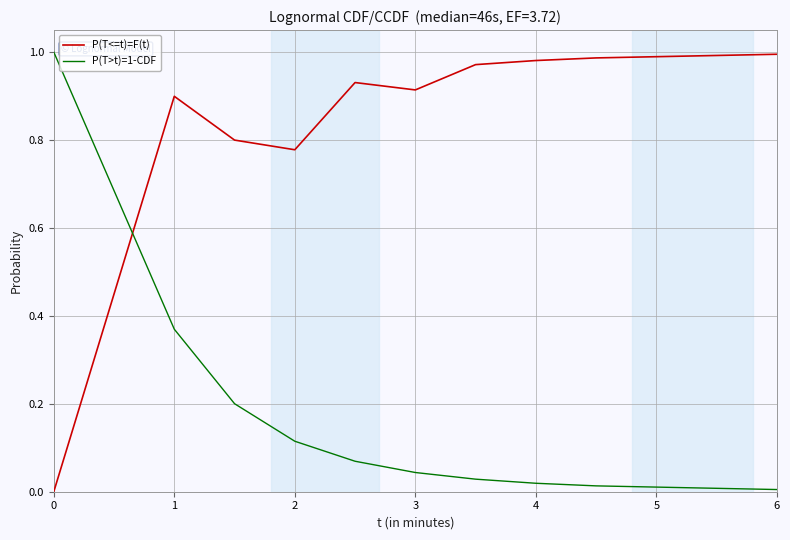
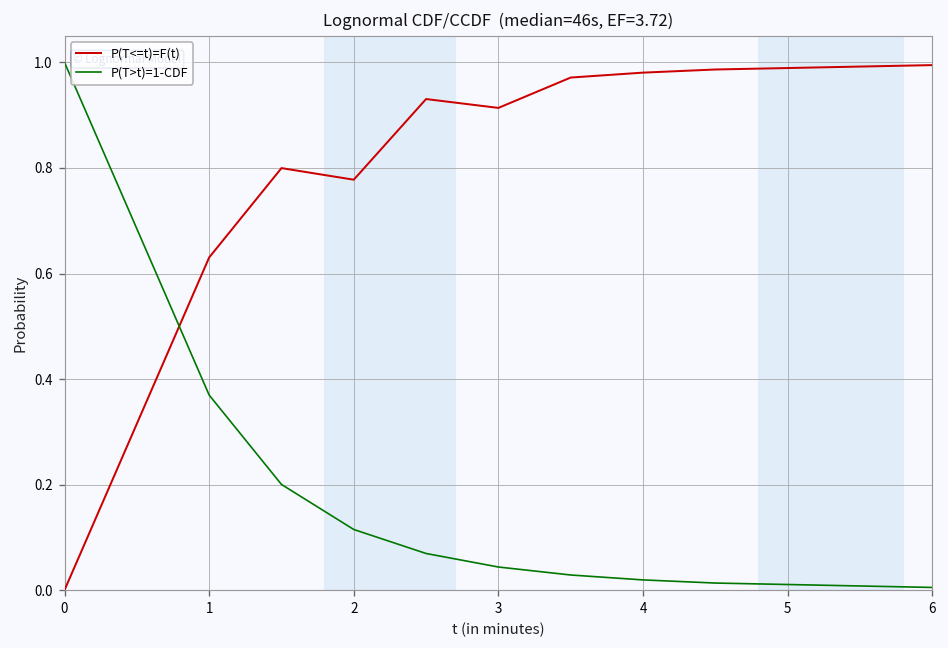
  {
    "P(T<=t)=F(t)": {
      "0": 0.00,
-     "1": 0.90,
+     "1": 0.63,
      "2": 0.78,
      "3": 0.91,
      "4": 0.98,
      "6": 1.00
    },
    "P(T>t)=1-CDF": {
      "0": 1.00,
      "1": 0.37,
      "2": 0.11,
      "3": 0.04,
      "4": 0.02,
      "6": 0.00
    }
  }
